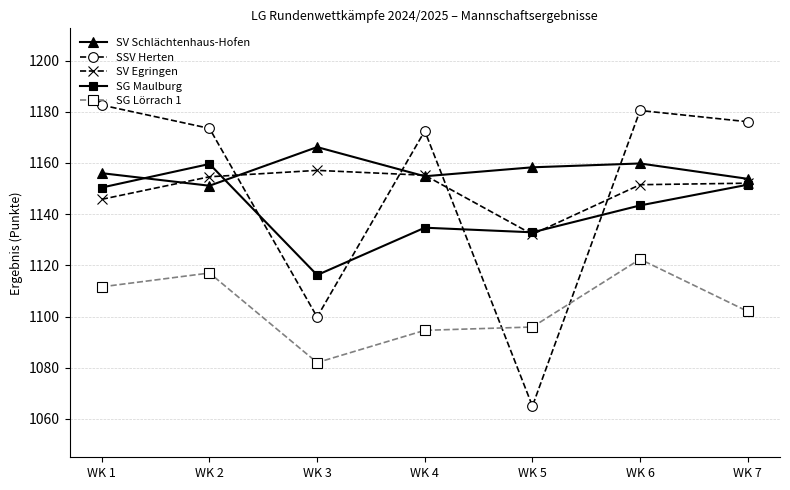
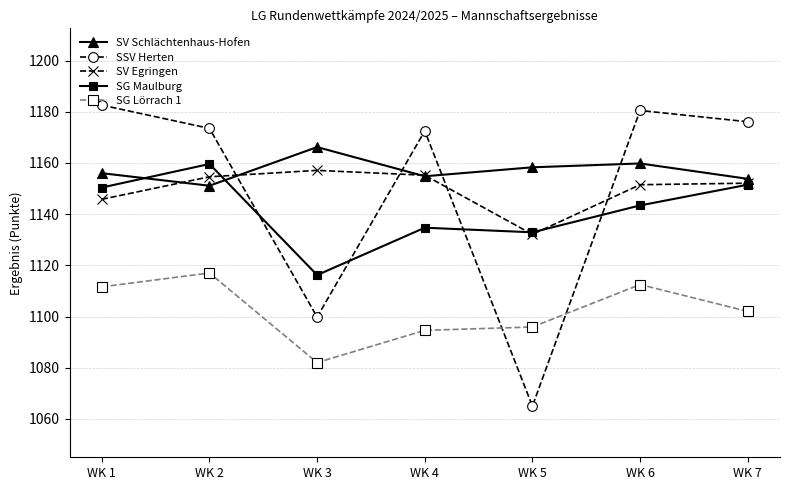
  {
    "SG Lörrach 1": {
      "WK 1": 1112,
      "WK 2": 1117,
      "WK 3": 1082,
      "WK 4": 1095,
      "WK 5": 1096,
-     "WK 6": 1122,
+     "WK 6": 1113,
      "WK 7": 1102
    }
  }
